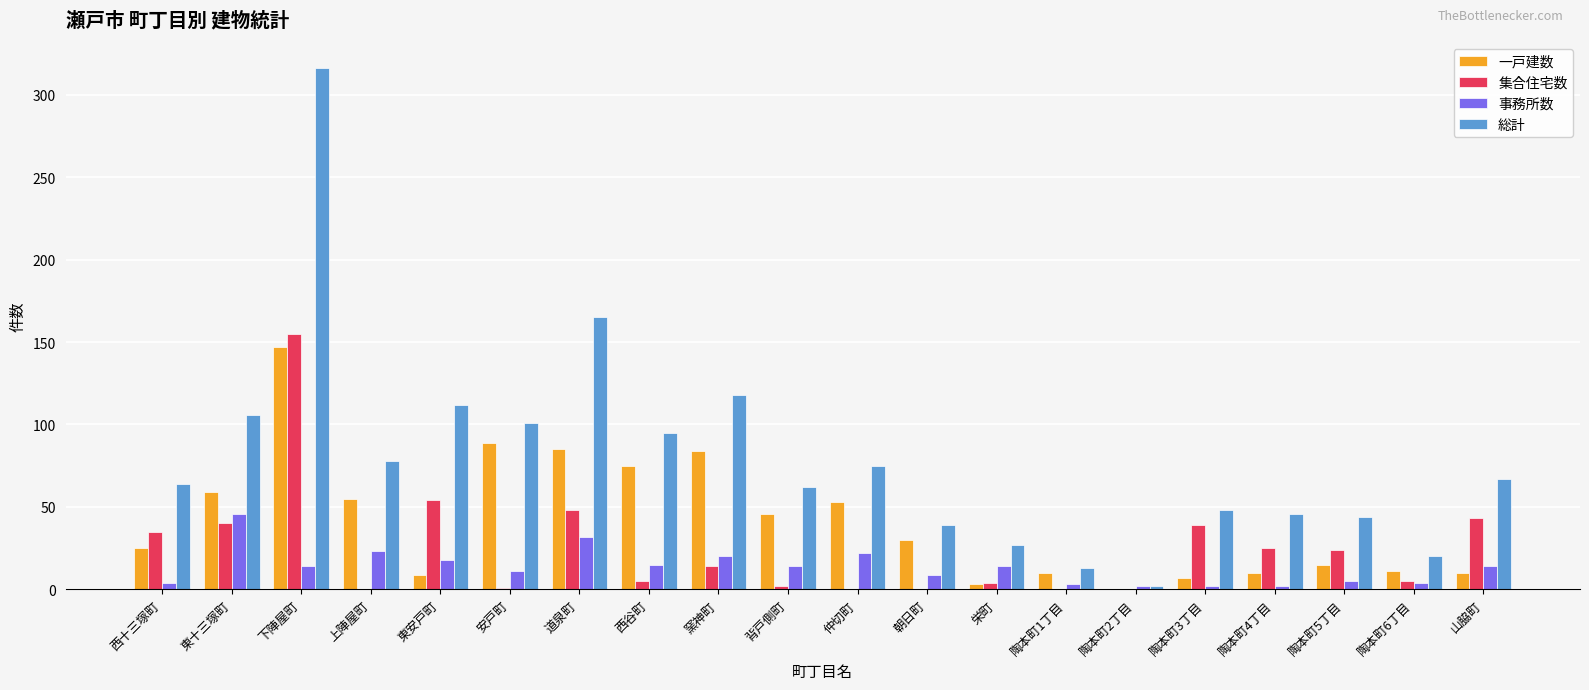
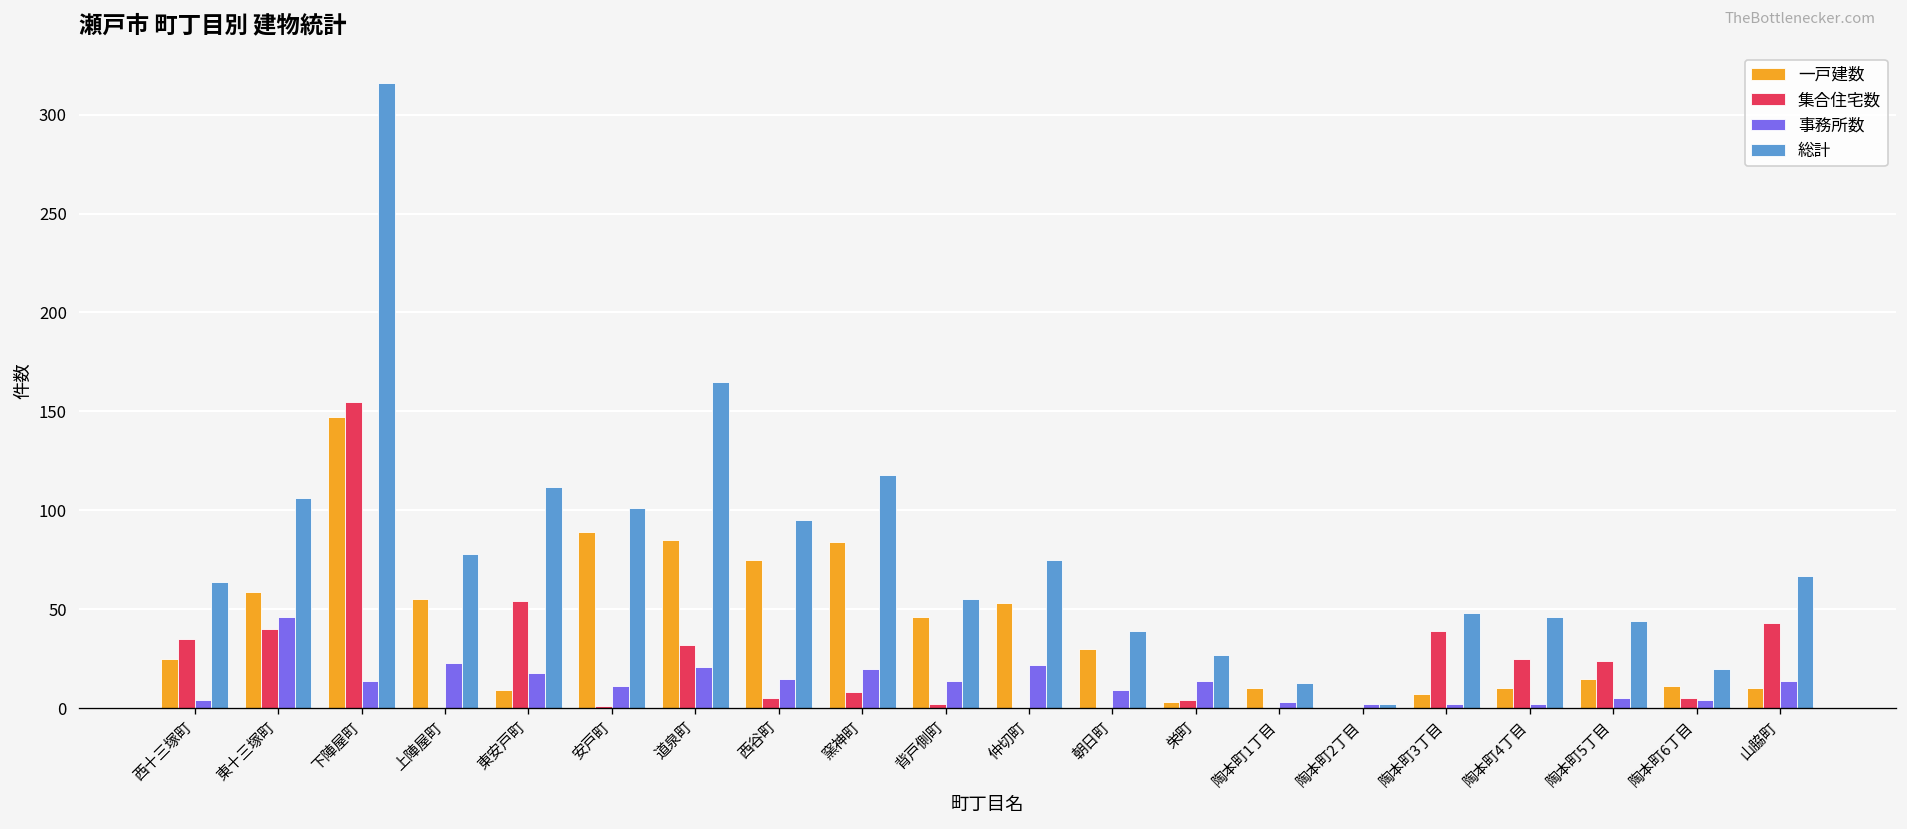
  {
    "一戸建数": {
      "西十三塚町": 25,
      "東十三塚町": 59,
      "下陣屋町": 147,
      "上陣屋町": 55,
      "東安戸町": 9,
      "安戸町": 89,
      "道泉町": 85,
      "西谷町": 75,
      "窯神町": 84,
      "背戸側町": 46,
      "仲切町": 53,
      "朝日町": 30,
      "栄町": 3,
      "陶本町1丁目": 10,
      "陶本町2丁目": 0,
      "陶本町3丁目": 7,
      "陶本町4丁目": 10,
      "陶本町5丁目": 15,
      "陶本町6丁目": 11,
      "山脇町": 10
    },
    "集合住宅数": {
      "西十三塚町": 35,
      "東十三塚町": 40,
      "下陣屋町": 155,
      "上陣屋町": 0,
      "東安戸町": 54,
-     "道泉町": 48,
+     "道泉町": 32,
      "西谷町": 5,
-     "窯神町": 14,
+     "窯神町": 8,
      "背戸側町": 2,
      "仲切町": 0,
      "朝日町": 0,
      "栄町": 4,
      "陶本町1丁目": 0,
      "陶本町2丁目": 0,
      "陶本町3丁目": 39,
      "陶本町4丁目": 25,
      "陶本町5丁目": 24,
      "陶本町6丁目": 5,
      "山脇町": 43
    },
    "事務所数": {
      "西十三塚町": 4,
      "東十三塚町": 46,
      "下陣屋町": 14,
      "上陣屋町": 23,
      "東安戸町": 18,
      "安戸町": 11,
-     "道泉町": 32,
+     "道泉町": 21,
      "西谷町": 15,
      "窯神町": 20,
      "背戸側町": 14,
      "仲切町": 22,
      "朝日町": 9,
      "栄町": 14,
      "陶本町1丁目": 3,
      "陶本町2丁目": 2,
      "陶本町3丁目": 2,
      "陶本町4丁目": 2,
      "陶本町5丁目": 5,
      "陶本町6丁目": 4,
      "山脇町": 14
    },
    "総計": {
      "西十三塚町": 64,
      "東十三塚町": 106,
      "下陣屋町": 316,
      "上陣屋町": 78,
      "東安戸町": 112,
      "安戸町": 101,
      "道泉町": 165,
      "西谷町": 95,
      "窯神町": 118,
-     "背戸側町": 62,
+     "背戸側町": 55,
      "仲切町": 75,
      "朝日町": 39,
      "栄町": 27,
      "陶本町1丁目": 13,
      "陶本町2丁目": 2,
      "陶本町3丁目": 48,
      "陶本町4丁目": 46,
      "陶本町5丁目": 44,
      "陶本町6丁目": 20,
      "山脇町": 67
    }
  }
